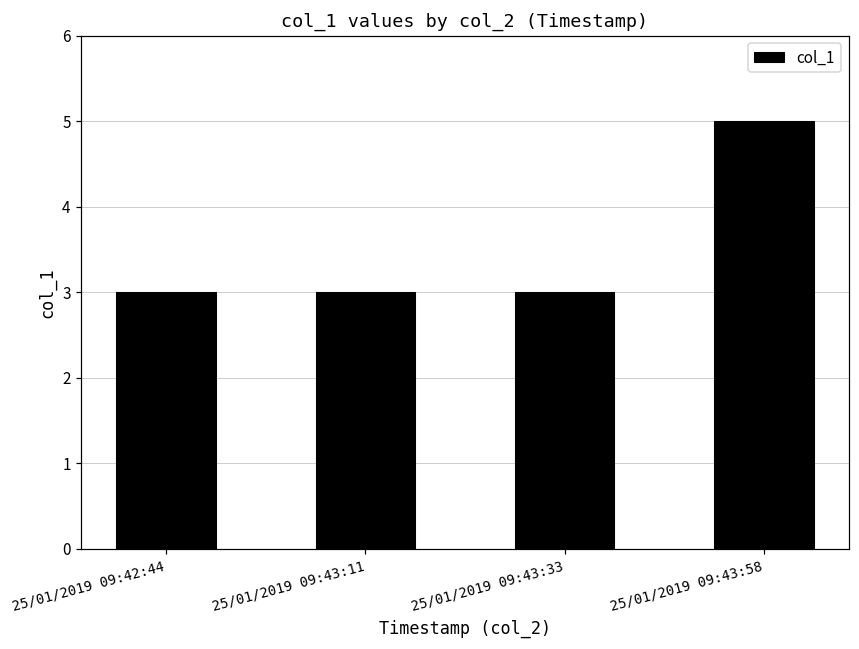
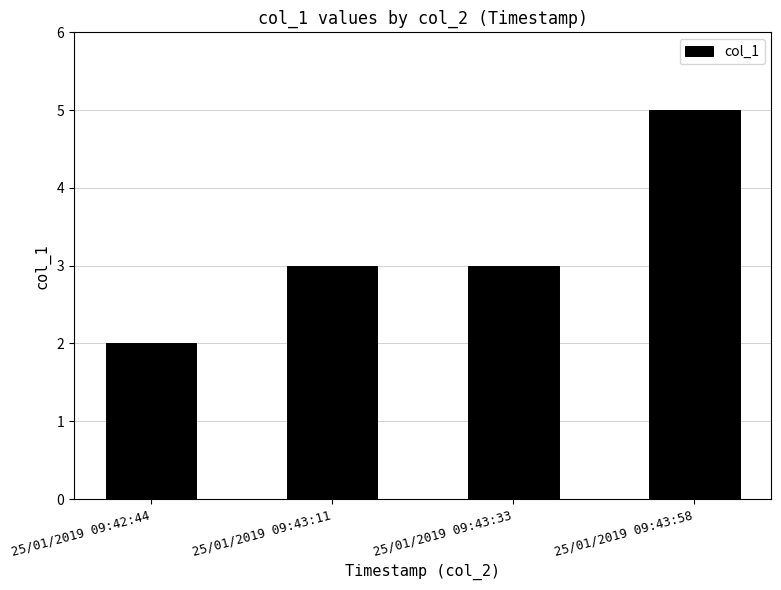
  {
-   "25/01/2019 09:42:44": 3,
+   "25/01/2019 09:42:44": 2,
    "25/01/2019 09:43:11": 3,
    "25/01/2019 09:43:33": 3,
    "25/01/2019 09:43:58": 5
  }
